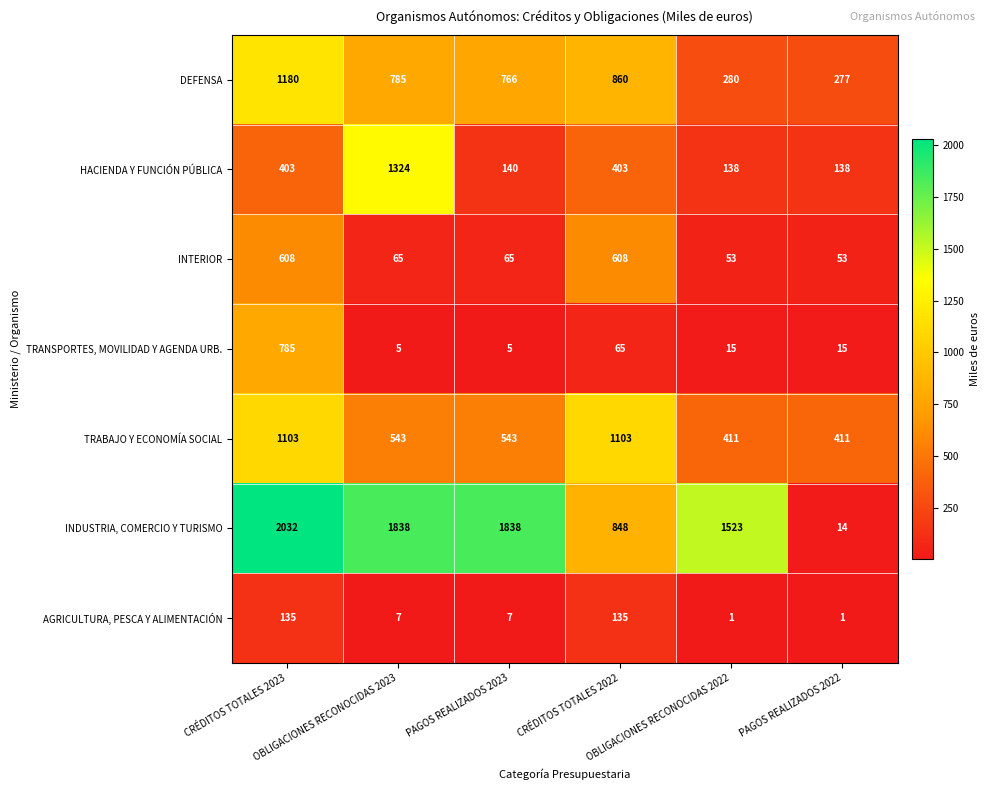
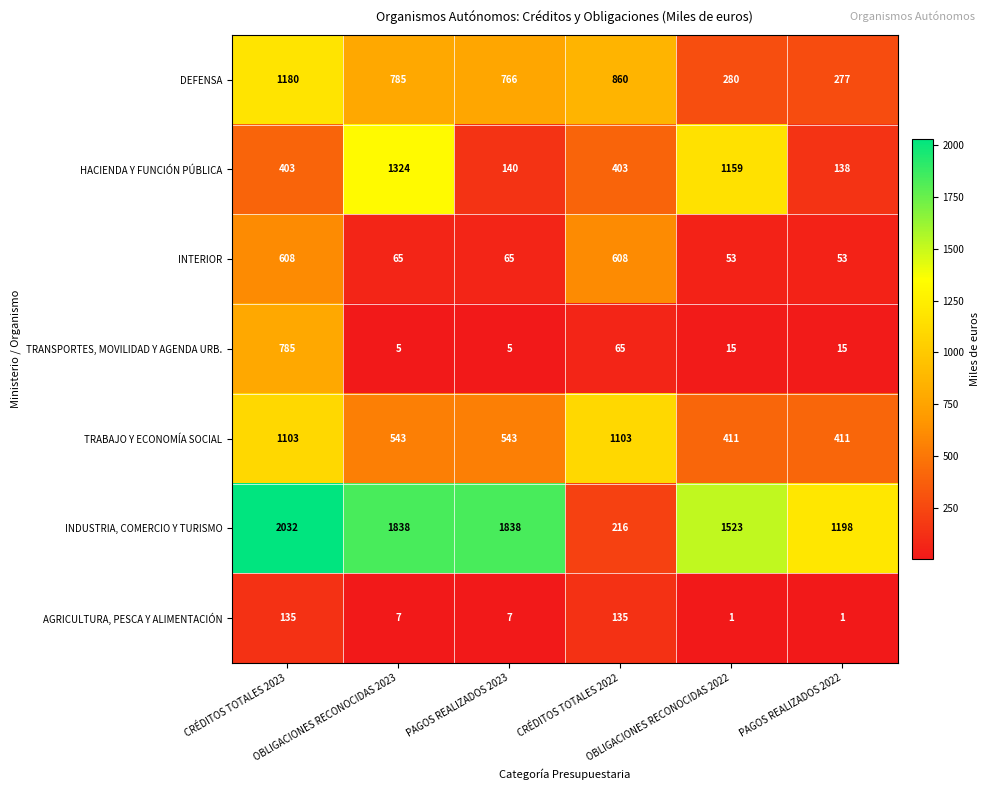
  {
    "DEFENSA": {
      "CRÉDITOS TOTALES 2023": 1180,
      "OBLIGACIONES RECONOCIDAS 2023": 785,
      "PAGOS REALIZADOS 2023": 766,
      "CRÉDITOS TOTALES 2022": 860,
      "OBLIGACIONES RECONOCIDAS 2022": 280,
      "PAGOS REALIZADOS 2022": 277
    },
    "HACIENDA Y FUNCIÓN PÚBLICA": {
      "CRÉDITOS TOTALES 2023": 403,
      "OBLIGACIONES RECONOCIDAS 2023": 1324,
      "PAGOS REALIZADOS 2023": 140,
      "CRÉDITOS TOTALES 2022": 403,
-     "OBLIGACIONES RECONOCIDAS 2022": 138,
+     "OBLIGACIONES RECONOCIDAS 2022": 1159,
      "PAGOS REALIZADOS 2022": 138
    },
    "INTERIOR": {
      "CRÉDITOS TOTALES 2023": 608,
      "OBLIGACIONES RECONOCIDAS 2023": 65,
      "PAGOS REALIZADOS 2023": 65,
      "CRÉDITOS TOTALES 2022": 608,
      "OBLIGACIONES RECONOCIDAS 2022": 53,
      "PAGOS REALIZADOS 2022": 53
    },
    "TRANSPORTES, MOVILIDAD Y AGENDA URB.": {
      "CRÉDITOS TOTALES 2023": 785,
      "OBLIGACIONES RECONOCIDAS 2023": 5,
      "PAGOS REALIZADOS 2023": 5,
      "CRÉDITOS TOTALES 2022": 65,
      "OBLIGACIONES RECONOCIDAS 2022": 15,
      "PAGOS REALIZADOS 2022": 15
    },
    "TRABAJO Y ECONOMÍA SOCIAL": {
      "CRÉDITOS TOTALES 2023": 1103,
      "OBLIGACIONES RECONOCIDAS 2023": 543,
      "PAGOS REALIZADOS 2023": 543,
      "CRÉDITOS TOTALES 2022": 1103,
      "OBLIGACIONES RECONOCIDAS 2022": 411,
      "PAGOS REALIZADOS 2022": 411
    },
    "INDUSTRIA, COMERCIO Y TURISMO": {
      "CRÉDITOS TOTALES 2023": 2032,
      "OBLIGACIONES RECONOCIDAS 2023": 1838,
      "PAGOS REALIZADOS 2023": 1838,
-     "CRÉDITOS TOTALES 2022": 848,
+     "CRÉDITOS TOTALES 2022": 216,
      "OBLIGACIONES RECONOCIDAS 2022": 1523,
-     "PAGOS REALIZADOS 2022": 14
+     "PAGOS REALIZADOS 2022": 1198
    },
    "AGRICULTURA, PESCA Y ALIMENTACIÓN": {
      "CRÉDITOS TOTALES 2023": 135,
      "OBLIGACIONES RECONOCIDAS 2023": 7,
      "PAGOS REALIZADOS 2023": 7,
      "CRÉDITOS TOTALES 2022": 135,
      "OBLIGACIONES RECONOCIDAS 2022": 1,
      "PAGOS REALIZADOS 2022": 1
    }
  }
